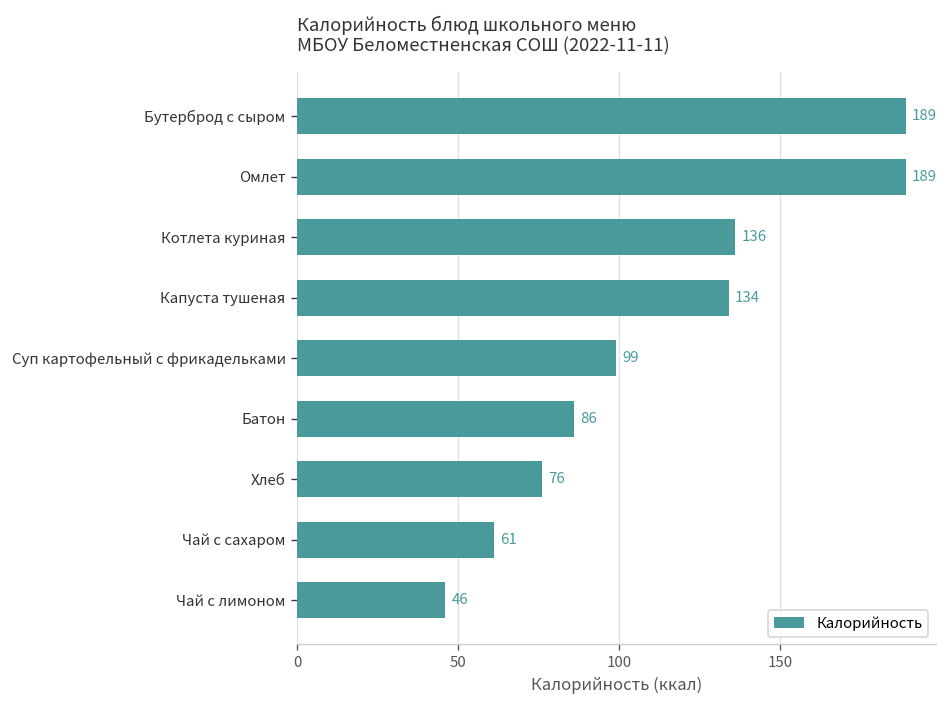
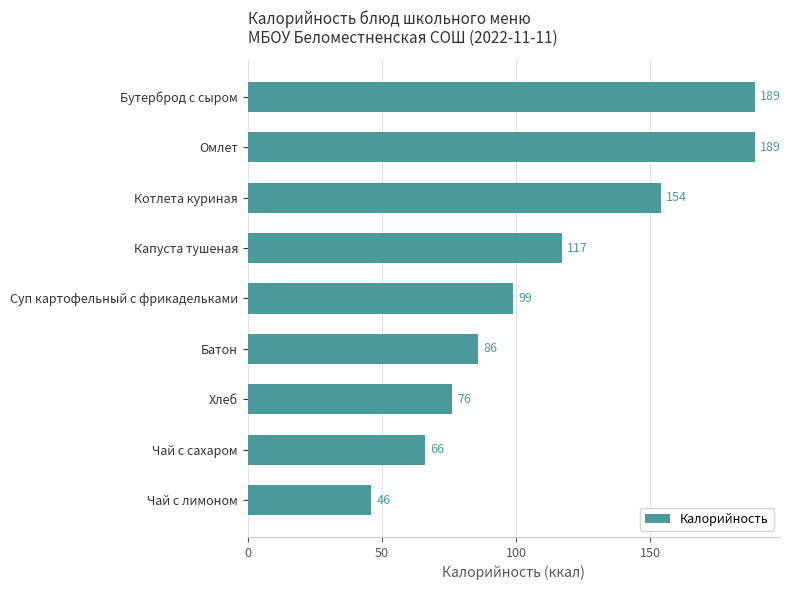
  {
    "Бутерброд с сыром": 189,
    "Омлет": 189,
-   "Котлета куриная": 136,
-   "Капуста тушеная": 134,
+   "Котлета куриная": 154,
+   "Капуста тушеная": 117,
    "Суп картофельный с фрикадельками": 99,
    "Батон": 86,
    "Хлеб": 76,
-   "Чай с сахаром": 61,
+   "Чай с сахаром": 66,
    "Чай с лимоном": 46
  }
